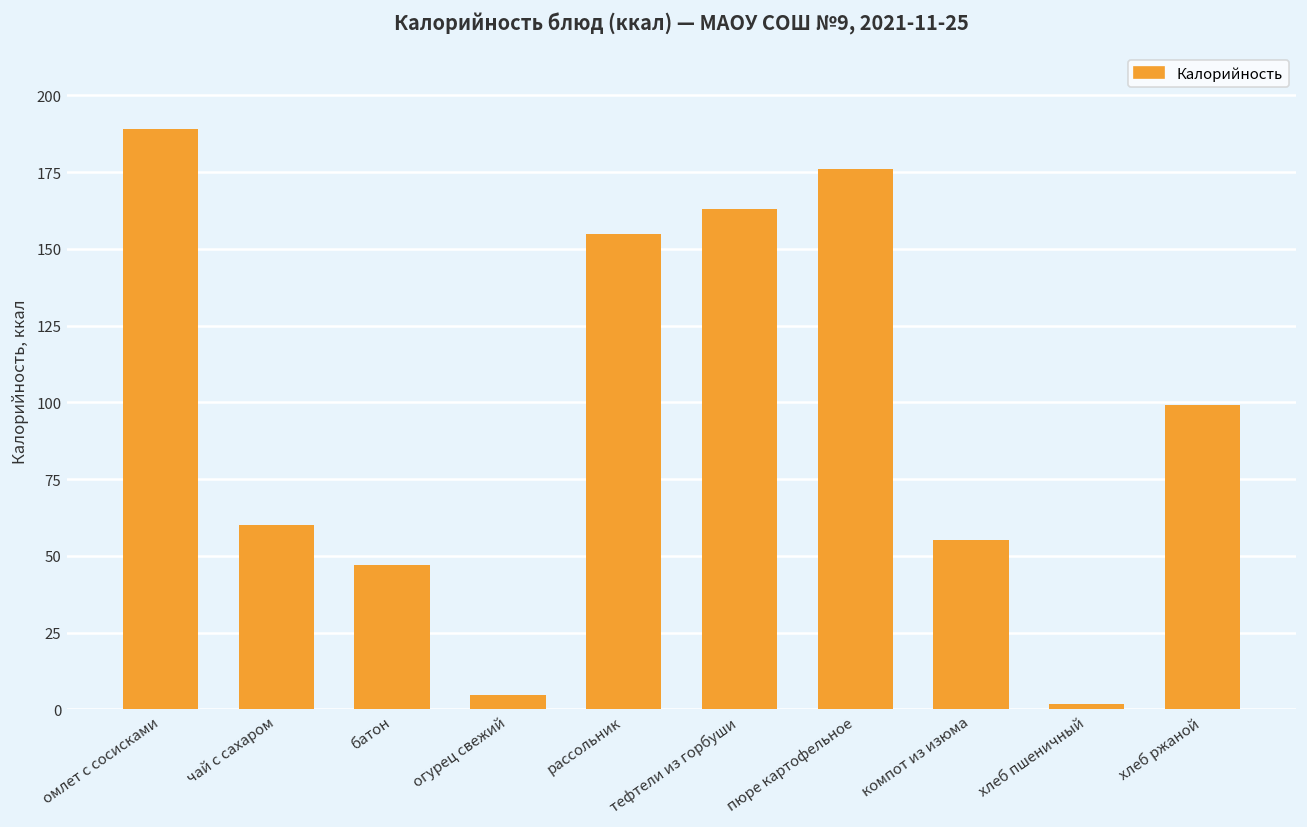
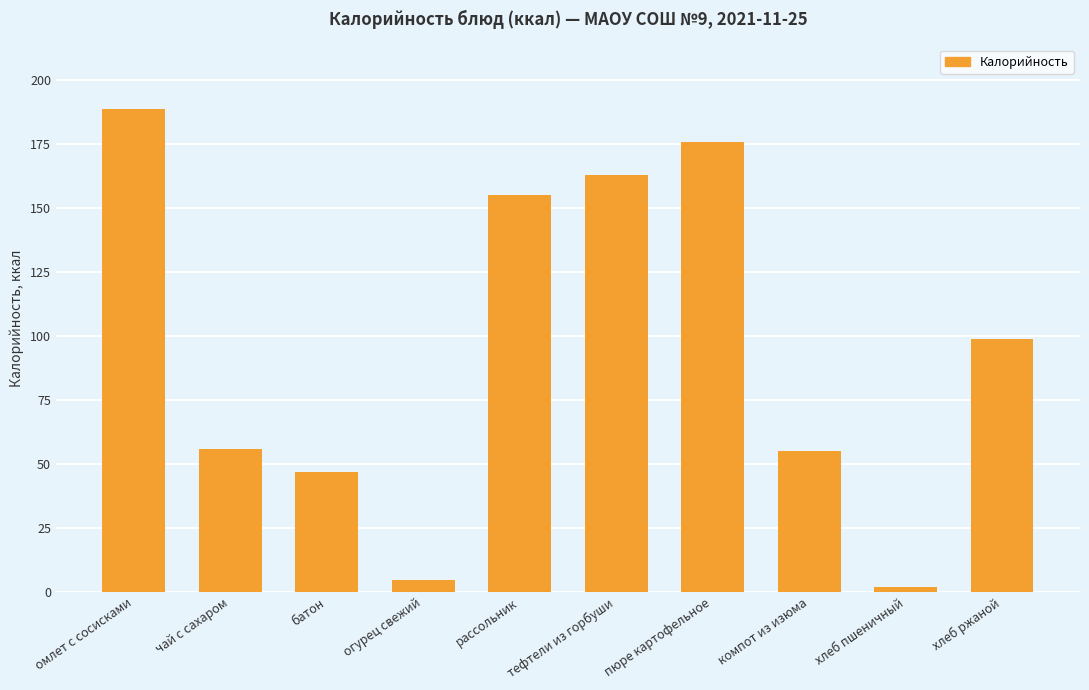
  {
    "омлет с сосисками": 189,
-   "чай с сахаром": 60,
+   "чай с сахаром": 56,
    "батон": 47,
    "огурец свежий": 5,
    "рассольник": 155,
    "тефтели из горбуши": 163,
    "пюре картофельное": 176,
    "компот из изюма": 55,
    "хлеб пшеничный": 2,
    "хлеб ржаной": 99
  }
